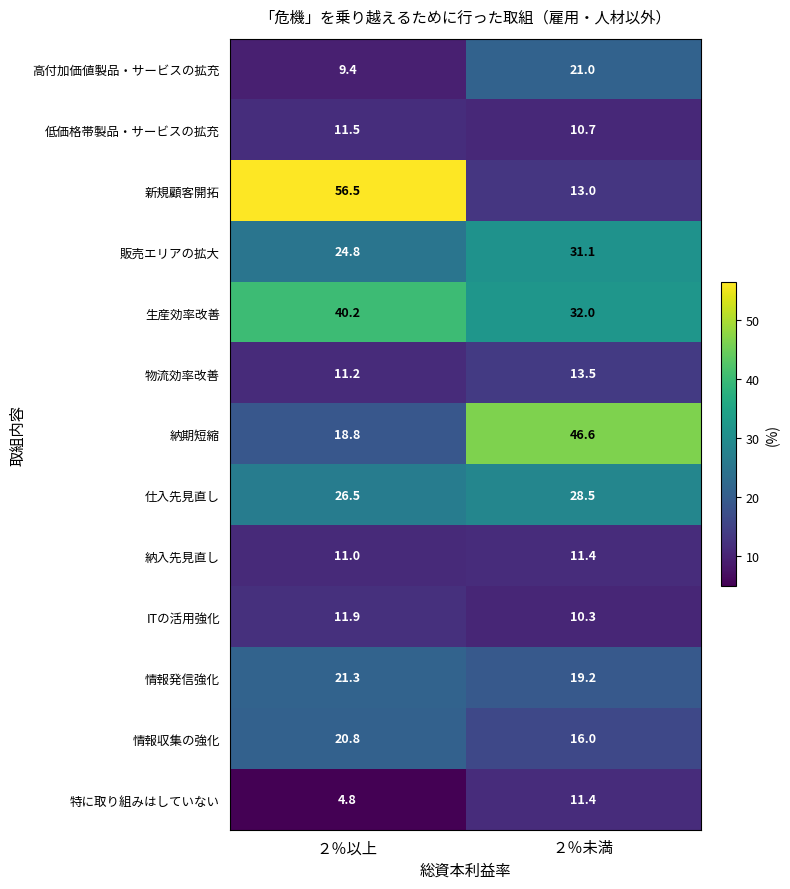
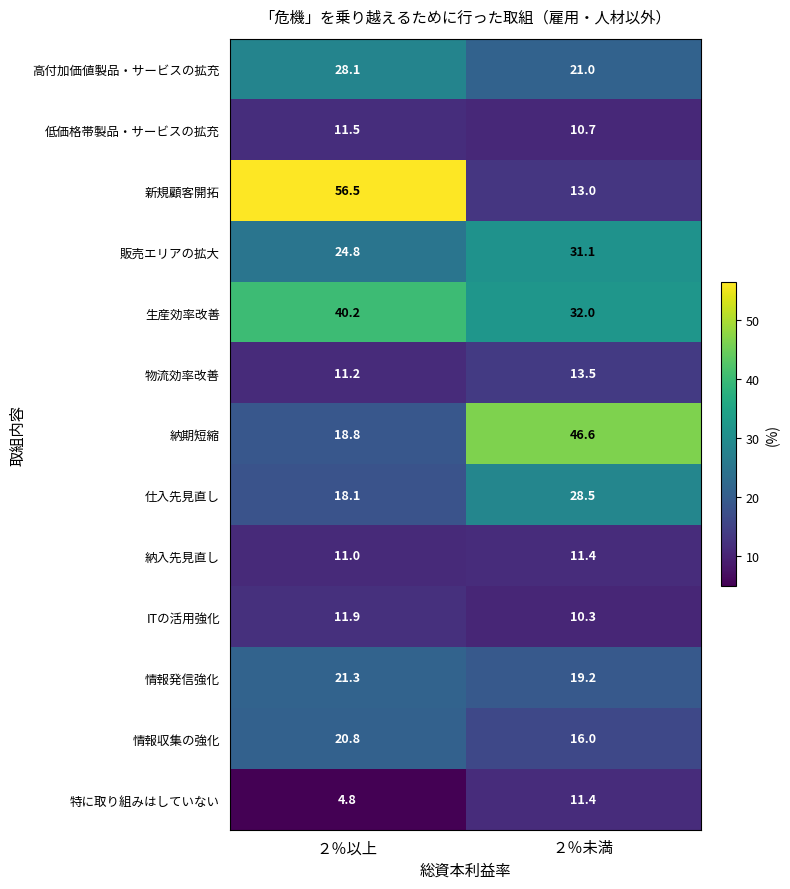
  {
    "高付加価値製品・サービスの拡充": {
-     "２％以上": 9.4,
+     "２％以上": 28.1,
      "２％未満": 21.0
    },
    "低価格帯製品・サービスの拡充": {
      "２％以上": 11.5,
      "２％未満": 10.7
    },
    "新規顧客開拓": {
      "２％以上": 56.5,
      "２％未満": 13.0
    },
    "販売エリアの拡大": {
      "２％以上": 24.8,
      "２％未満": 31.1
    },
    "生産効率改善": {
      "２％以上": 40.2,
      "２％未満": 32.0
    },
    "物流効率改善": {
      "２％以上": 11.2,
      "２％未満": 13.5
    },
    "納期短縮": {
      "２％以上": 18.8,
      "２％未満": 46.6
    },
    "仕入先見直し": {
-     "２％以上": 26.5,
+     "２％以上": 18.1,
      "２％未満": 28.5
    },
    "納入先見直し": {
      "２％以上": 11.0,
      "２％未満": 11.4
    },
    "ITの活用強化": {
      "２％以上": 11.9,
      "２％未満": 10.3
    },
    "情報発信強化": {
      "２％以上": 21.3,
      "２％未満": 19.2
    },
    "情報収集の強化": {
      "２％以上": 20.8,
      "２％未満": 16.0
    },
    "特に取り組みはしていない": {
      "２％以上": 4.8,
      "２％未満": 11.4
    }
  }
